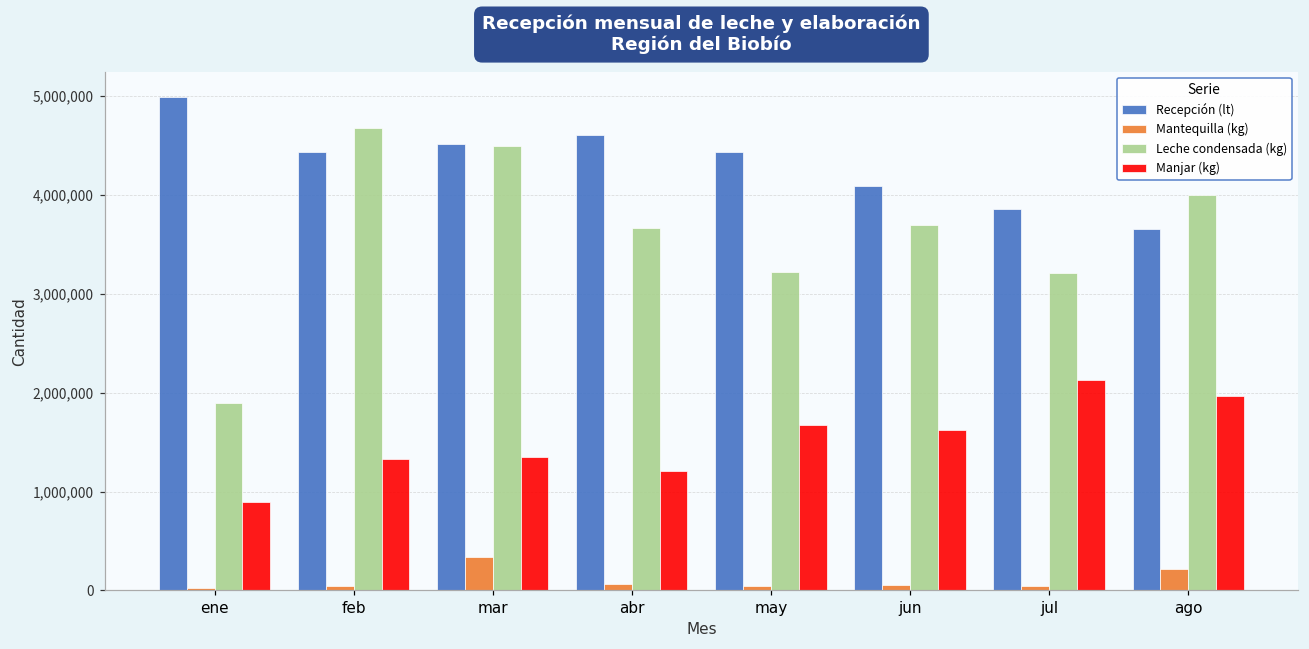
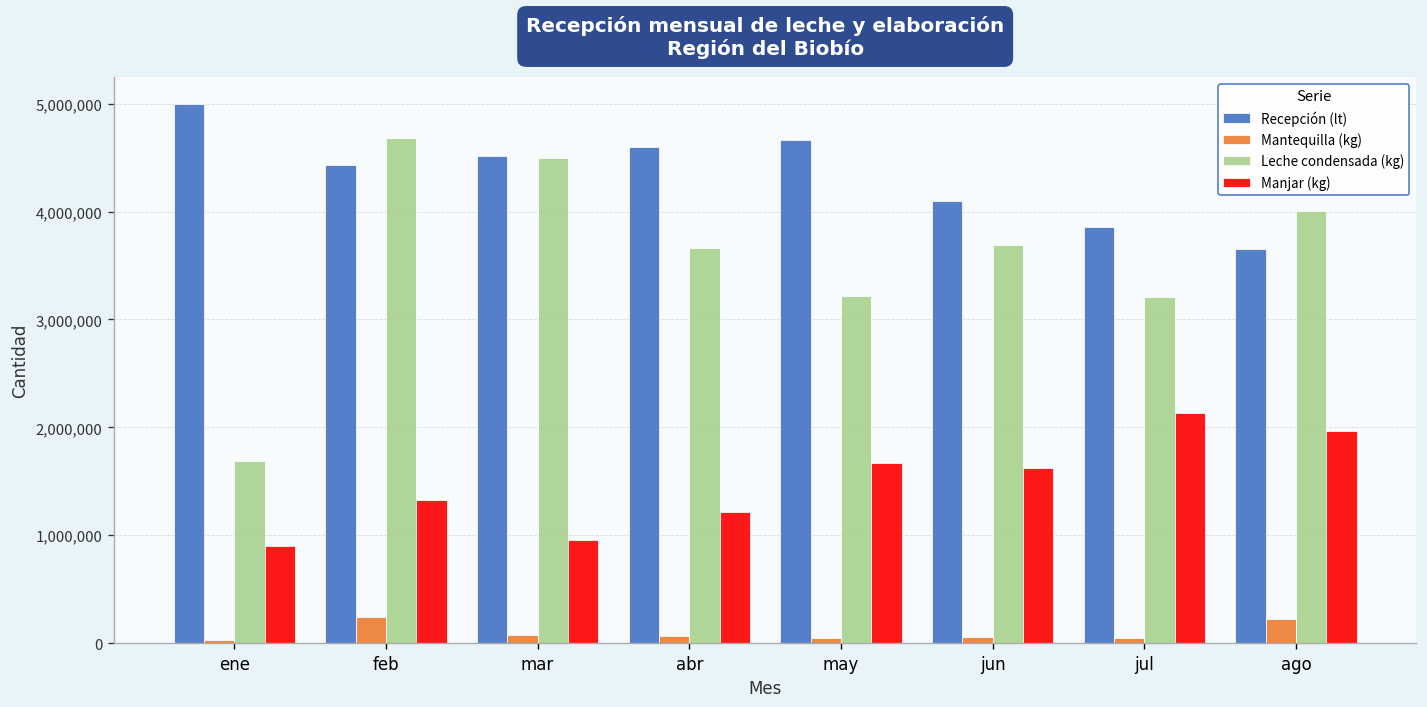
  {
    "Recepción (lt)": {
      "ene": "5,000,000",
      "feb": "4,400,000",
      "mar": "4,500,000",
      "abr": "4,600,000",
-     "may": "4,400,000",
+     "may": "4,700,000",
      "jun": "4,100,000",
      "jul": "3,900,000",
      "ago": "3,700,000"
    },
    "Mantequilla (kg)": {
-     "feb": "0",
-     "mar": "300,000",
+     "feb": "200,000",
+     "mar": "100,000",
      "abr": "100,000",
      "may": "0",
      "jun": "100,000",
      "jul": "0",
      "ago": "200,000"
    },
    "Leche condensada (kg)": {
-     "ene": "1,900,000",
+     "ene": "1,700,000",
      "feb": "4,700,000",
      "mar": "4,500,000",
      "abr": "3,700,000",
      "may": "3,200,000",
      "jun": "3,700,000",
      "jul": "3,200,000",
      "ago": "4,000,000"
    },
    "Manjar (kg)": {
      "ene": "900,000",
      "feb": "1,300,000",
-     "mar": "1,300,000",
+     "mar": "1,000,000",
      "abr": "1,200,000",
      "may": "1,700,000",
      "jun": "1,600,000",
      "jul": "2,100,000",
      "ago": "2,000,000"
    }
  }
